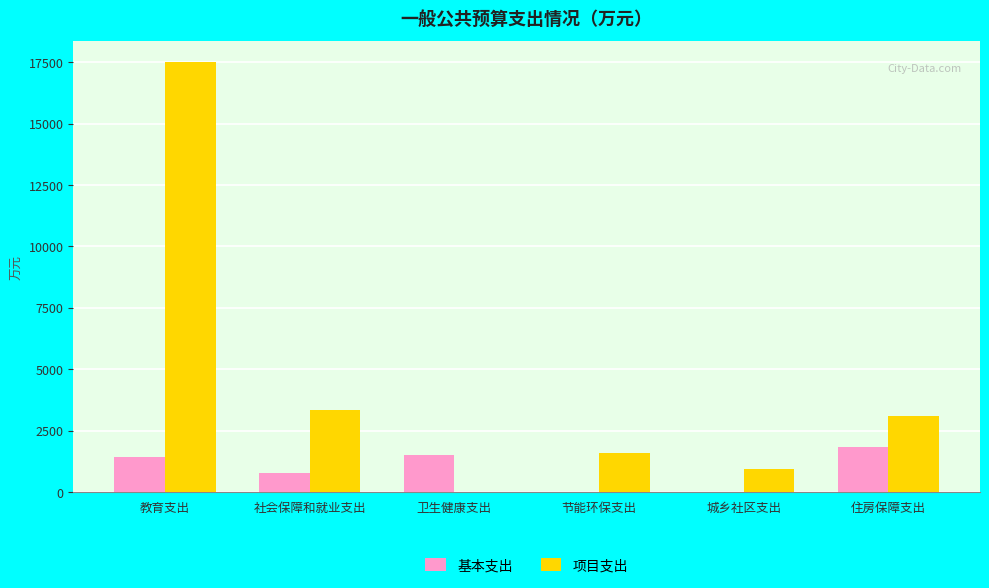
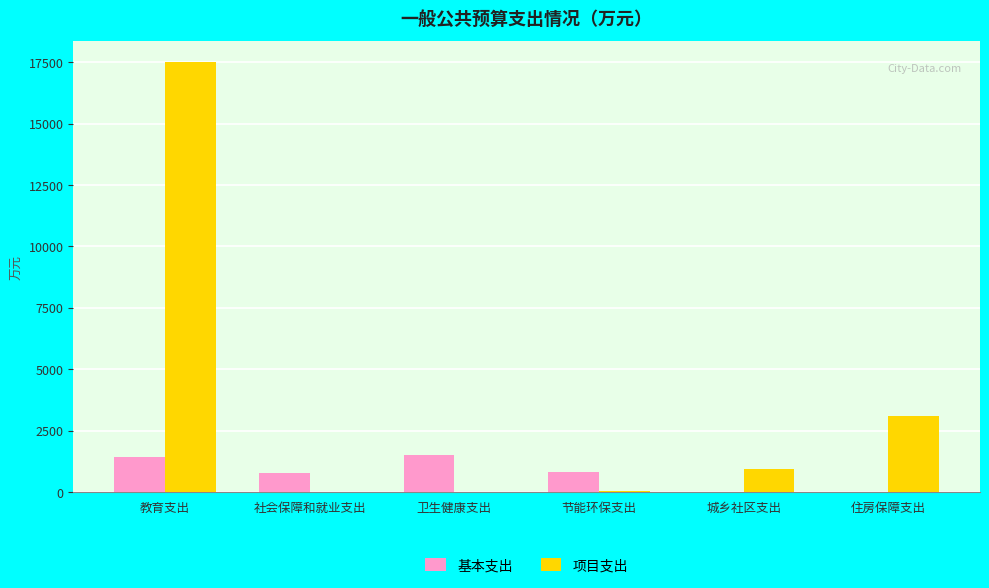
  {
    "基本支出": {
      "教育支出": 1400,
      "社会保障和就业支出": 800,
      "卫生健康支出": 1500,
-     "节能环保支出": 0,
+     "节能环保支出": 800,
      "城乡社区支出": 0,
-     "住房保障支出": 1800
+     "住房保障支出": 0
    },
    "项目支出": {
      "教育支出": 17500,
-     "社会保障和就业支出": 3400,
+     "社会保障和就业支出": 0,
      "卫生健康支出": 0,
-     "节能环保支出": 1600,
+     "节能环保支出": 0,
      "城乡社区支出": 900,
      "住房保障支出": 3100
    }
  }
